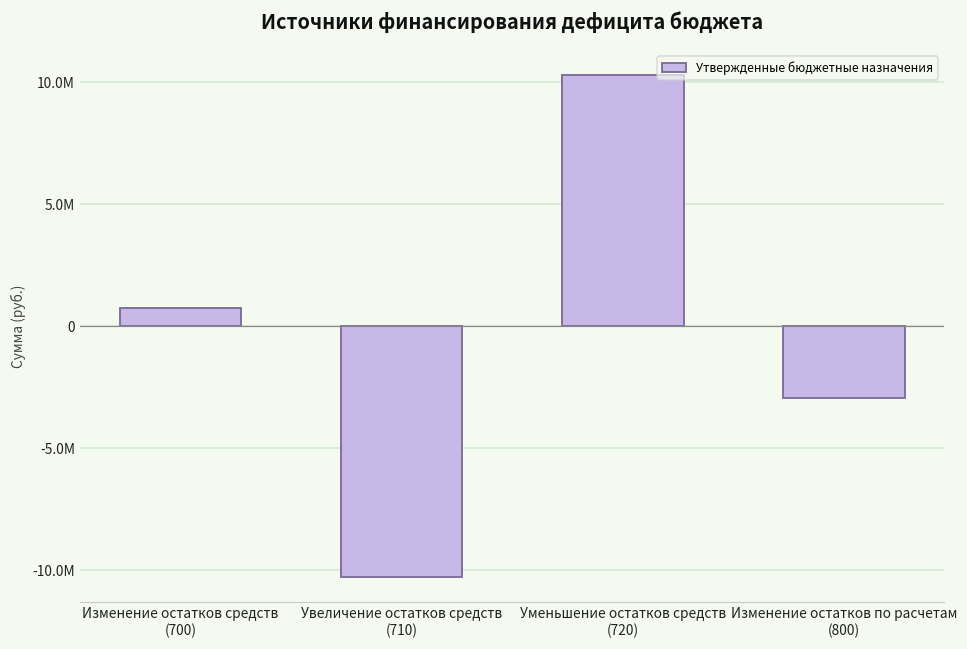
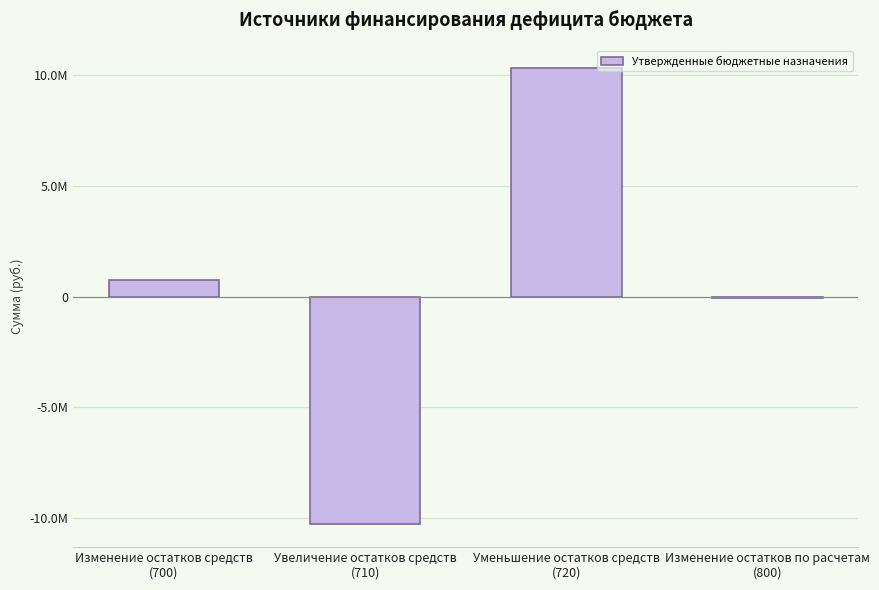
  {
    "Изменение остатков средств (700)": 700000,
    "Увеличение остатков средств (710)": -10300000,
    "Уменьшение остатков средств (720)": 10300000,
-   "Изменение остатков по расчетам (800)": -2900000
+   "Изменение остатков по расчетам (800)": 0
  }
